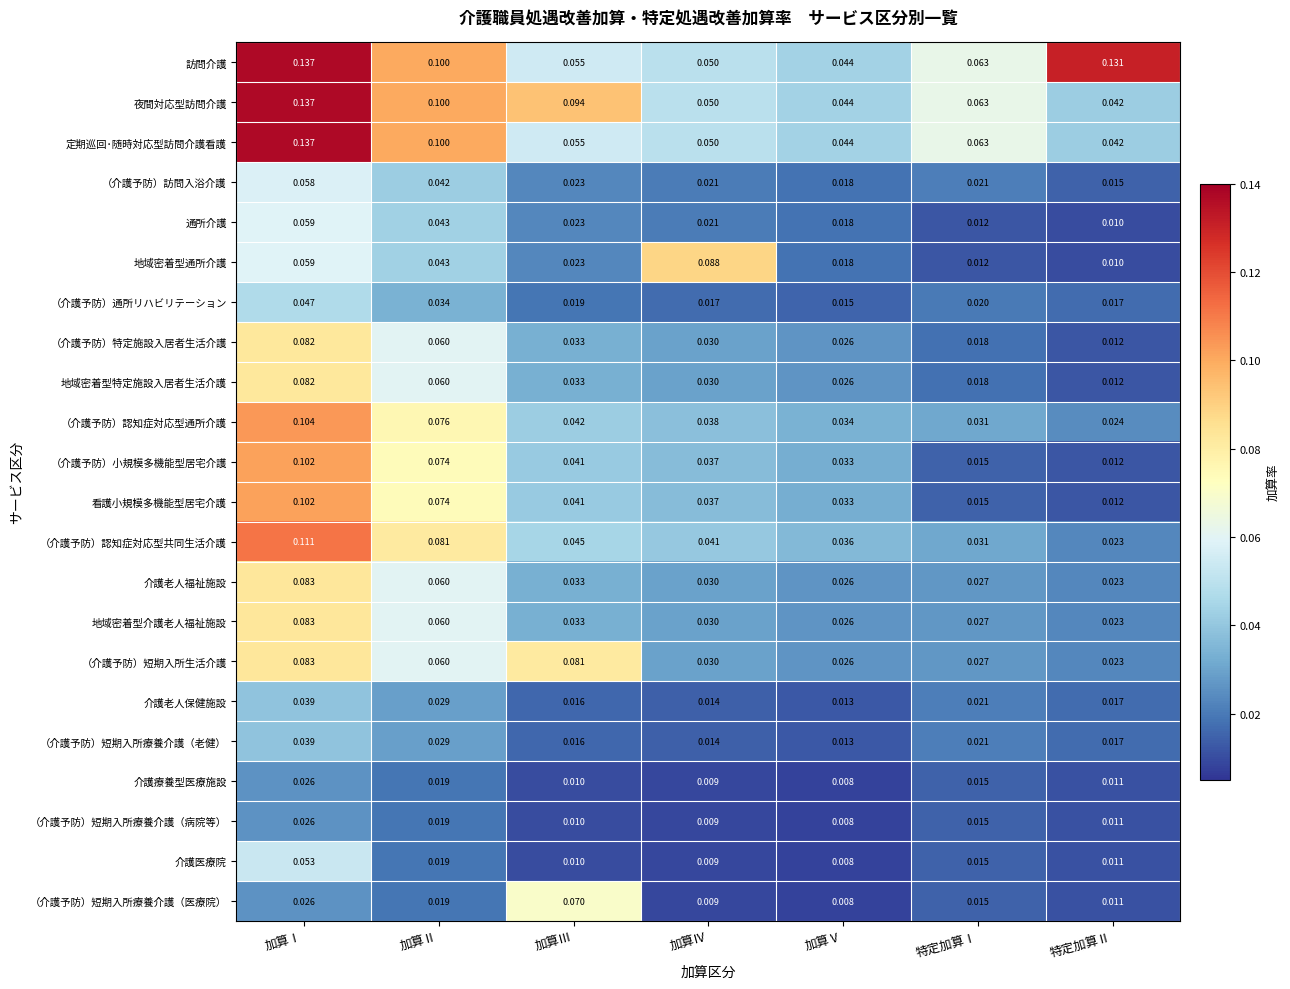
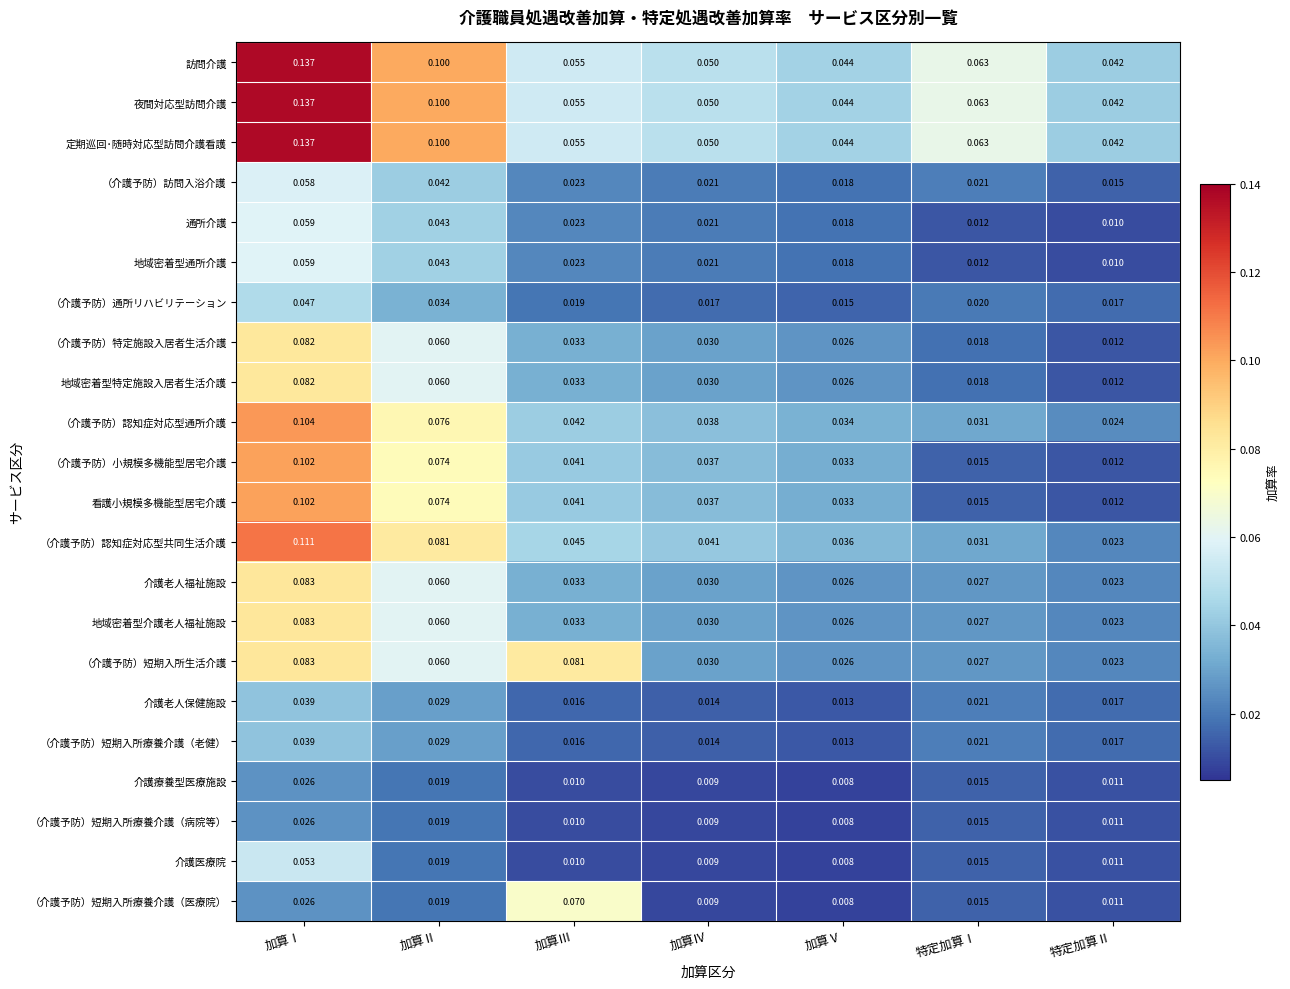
  {
    "訪問介護": {
      "加算Ⅰ": 0.137,
      "加算Ⅱ": 0.100,
      "加算Ⅲ": 0.055,
      "加算Ⅳ": 0.050,
      "加算Ⅴ": 0.044,
      "特定加算Ⅰ": 0.063,
-     "特定加算Ⅱ": 0.131
+     "特定加算Ⅱ": 0.042
    },
    "夜間対応型訪問介護": {
      "加算Ⅰ": 0.137,
      "加算Ⅱ": 0.100,
-     "加算Ⅲ": 0.094,
+     "加算Ⅲ": 0.055,
      "加算Ⅳ": 0.050,
      "加算Ⅴ": 0.044,
      "特定加算Ⅰ": 0.063,
      "特定加算Ⅱ": 0.042
    },
    "定期巡回･随時対応型訪問介護看護": {
      "加算Ⅰ": 0.137,
      "加算Ⅱ": 0.100,
      "加算Ⅲ": 0.055,
      "加算Ⅳ": 0.050,
      "加算Ⅴ": 0.044,
      "特定加算Ⅰ": 0.063,
      "特定加算Ⅱ": 0.042
    },
    "（介護予防）訪問入浴介護": {
      "加算Ⅰ": 0.058,
      "加算Ⅱ": 0.042,
      "加算Ⅲ": 0.023,
      "加算Ⅳ": 0.021,
      "加算Ⅴ": 0.018,
      "特定加算Ⅰ": 0.021,
      "特定加算Ⅱ": 0.015
    },
    "通所介護": {
      "加算Ⅰ": 0.059,
      "加算Ⅱ": 0.043,
      "加算Ⅲ": 0.023,
      "加算Ⅳ": 0.021,
      "加算Ⅴ": 0.018,
      "特定加算Ⅰ": 0.012,
      "特定加算Ⅱ": 0.010
    },
    "地域密着型通所介護": {
      "加算Ⅰ": 0.059,
      "加算Ⅱ": 0.043,
      "加算Ⅲ": 0.023,
-     "加算Ⅳ": 0.088,
+     "加算Ⅳ": 0.021,
      "加算Ⅴ": 0.018,
      "特定加算Ⅰ": 0.012,
      "特定加算Ⅱ": 0.010
    },
    "（介護予防）通所リハビリテーション": {
      "加算Ⅰ": 0.047,
      "加算Ⅱ": 0.034,
      "加算Ⅲ": 0.019,
      "加算Ⅳ": 0.017,
      "加算Ⅴ": 0.015,
      "特定加算Ⅰ": 0.020,
      "特定加算Ⅱ": 0.017
    },
    "（介護予防）特定施設入居者生活介護": {
      "加算Ⅰ": 0.082,
      "加算Ⅱ": 0.060,
      "加算Ⅲ": 0.033,
      "加算Ⅳ": 0.030,
      "加算Ⅴ": 0.026,
      "特定加算Ⅰ": 0.018,
      "特定加算Ⅱ": 0.012
    },
    "地域密着型特定施設入居者生活介護": {
      "加算Ⅰ": 0.082,
      "加算Ⅱ": 0.060,
      "加算Ⅲ": 0.033,
      "加算Ⅳ": 0.030,
      "加算Ⅴ": 0.026,
      "特定加算Ⅰ": 0.018,
      "特定加算Ⅱ": 0.012
    },
    "（介護予防）認知症対応型通所介護": {
      "加算Ⅰ": 0.104,
      "加算Ⅱ": 0.076,
      "加算Ⅲ": 0.042,
      "加算Ⅳ": 0.038,
      "加算Ⅴ": 0.034,
      "特定加算Ⅰ": 0.031,
      "特定加算Ⅱ": 0.024
    },
    "（介護予防）小規模多機能型居宅介護": {
      "加算Ⅰ": 0.102,
      "加算Ⅱ": 0.074,
      "加算Ⅲ": 0.041,
      "加算Ⅳ": 0.037,
      "加算Ⅴ": 0.033,
      "特定加算Ⅰ": 0.015,
      "特定加算Ⅱ": 0.012
    },
    "看護小規模多機能型居宅介護": {
      "加算Ⅰ": 0.102,
      "加算Ⅱ": 0.074,
      "加算Ⅲ": 0.041,
      "加算Ⅳ": 0.037,
      "加算Ⅴ": 0.033,
      "特定加算Ⅰ": 0.015,
      "特定加算Ⅱ": 0.012
    },
    "（介護予防）認知症対応型共同生活介護": {
      "加算Ⅰ": 0.111,
      "加算Ⅱ": 0.081,
      "加算Ⅲ": 0.045,
      "加算Ⅳ": 0.041,
      "加算Ⅴ": 0.036,
      "特定加算Ⅰ": 0.031,
      "特定加算Ⅱ": 0.023
    },
    "介護老人福祉施設": {
      "加算Ⅰ": 0.083,
      "加算Ⅱ": 0.060,
      "加算Ⅲ": 0.033,
      "加算Ⅳ": 0.030,
      "加算Ⅴ": 0.026,
      "特定加算Ⅰ": 0.027,
      "特定加算Ⅱ": 0.023
    },
    "地域密着型介護老人福祉施設": {
      "加算Ⅰ": 0.083,
      "加算Ⅱ": 0.060,
      "加算Ⅲ": 0.033,
      "加算Ⅳ": 0.030,
      "加算Ⅴ": 0.026,
      "特定加算Ⅰ": 0.027,
      "特定加算Ⅱ": 0.023
    },
    "（介護予防）短期入所生活介護": {
      "加算Ⅰ": 0.083,
      "加算Ⅱ": 0.060,
      "加算Ⅲ": 0.081,
      "加算Ⅳ": 0.030,
      "加算Ⅴ": 0.026,
      "特定加算Ⅰ": 0.027,
      "特定加算Ⅱ": 0.023
    },
    "介護老人保健施設": {
      "加算Ⅰ": 0.039,
      "加算Ⅱ": 0.029,
      "加算Ⅲ": 0.016,
      "加算Ⅳ": 0.014,
      "加算Ⅴ": 0.013,
      "特定加算Ⅰ": 0.021,
      "特定加算Ⅱ": 0.017
    },
    "（介護予防）短期入所療養介護（老健）": {
      "加算Ⅰ": 0.039,
      "加算Ⅱ": 0.029,
      "加算Ⅲ": 0.016,
      "加算Ⅳ": 0.014,
      "加算Ⅴ": 0.013,
      "特定加算Ⅰ": 0.021,
      "特定加算Ⅱ": 0.017
    },
    "介護療養型医療施設": {
      "加算Ⅰ": 0.026,
      "加算Ⅱ": 0.019,
      "加算Ⅲ": 0.010,
      "加算Ⅳ": 0.009,
      "加算Ⅴ": 0.008,
      "特定加算Ⅰ": 0.015,
      "特定加算Ⅱ": 0.011
    },
    "（介護予防）短期入所療養介護（病院等）": {
      "加算Ⅰ": 0.026,
      "加算Ⅱ": 0.019,
      "加算Ⅲ": 0.010,
      "加算Ⅳ": 0.009,
      "加算Ⅴ": 0.008,
      "特定加算Ⅰ": 0.015,
      "特定加算Ⅱ": 0.011
    },
    "介護医療院": {
      "加算Ⅰ": 0.053,
      "加算Ⅱ": 0.019,
      "加算Ⅲ": 0.010,
      "加算Ⅳ": 0.009,
      "加算Ⅴ": 0.008,
      "特定加算Ⅰ": 0.015,
      "特定加算Ⅱ": 0.011
    },
    "（介護予防）短期入所療養介護（医療院）": {
      "加算Ⅰ": 0.026,
      "加算Ⅱ": 0.019,
      "加算Ⅲ": 0.070,
      "加算Ⅳ": 0.009,
      "加算Ⅴ": 0.008,
      "特定加算Ⅰ": 0.015,
      "特定加算Ⅱ": 0.011
    }
  }
